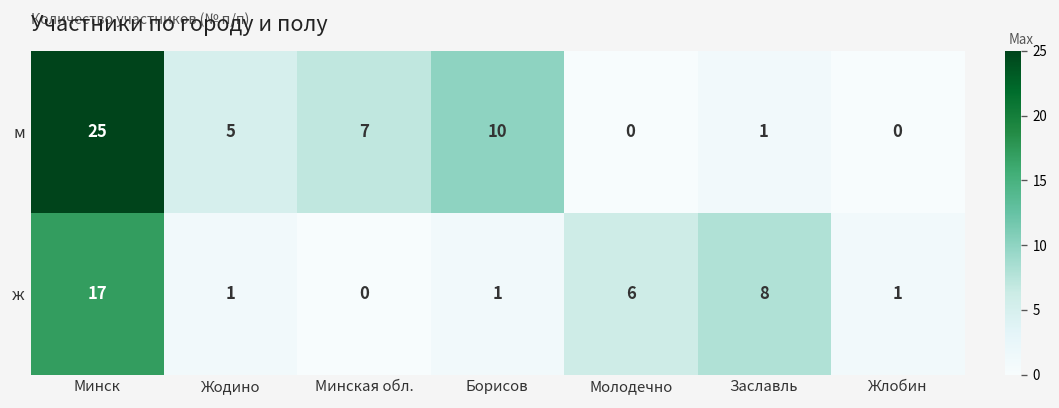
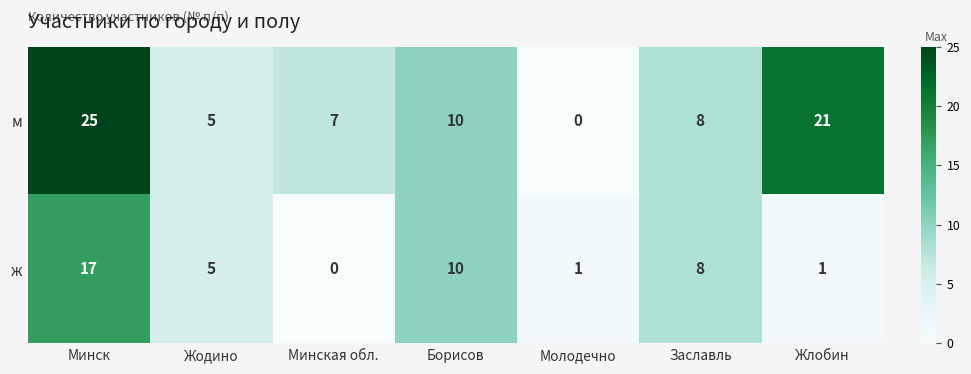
  {
    "м": {
      "Минск": 25,
      "Жодино": 5,
      "Минская обл.": 7,
      "Борисов": 10,
      "Молодечно": 0,
-     "Заславль": 1,
-     "Жлобин": 0
+     "Заславль": 8,
+     "Жлобин": 21
    },
    "ж": {
      "Минск": 17,
-     "Жодино": 1,
+     "Жодино": 5,
      "Минская обл.": 0,
-     "Борисов": 1,
-     "Молодечно": 6,
+     "Борисов": 10,
+     "Молодечно": 1,
      "Заславль": 8,
      "Жлобин": 1
    }
  }
